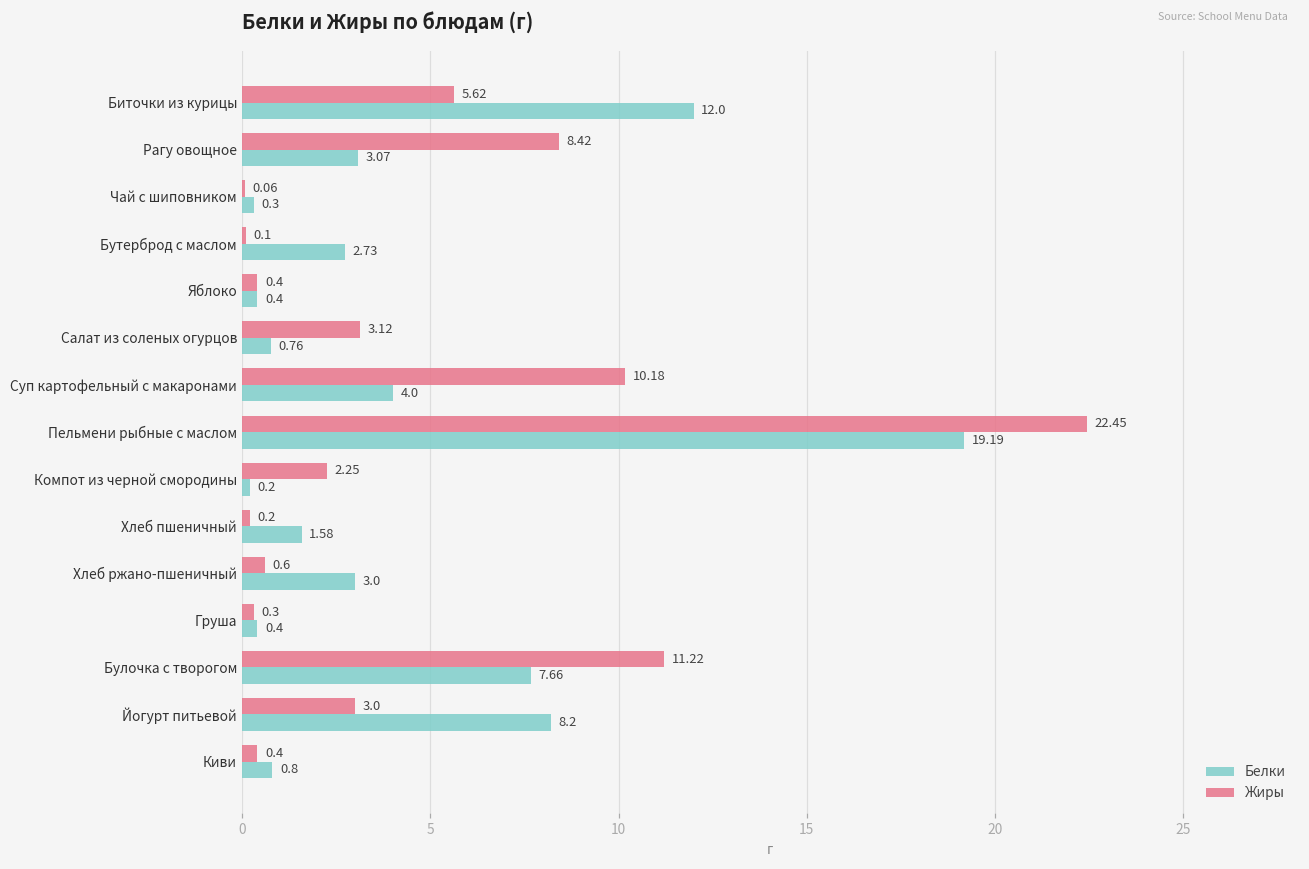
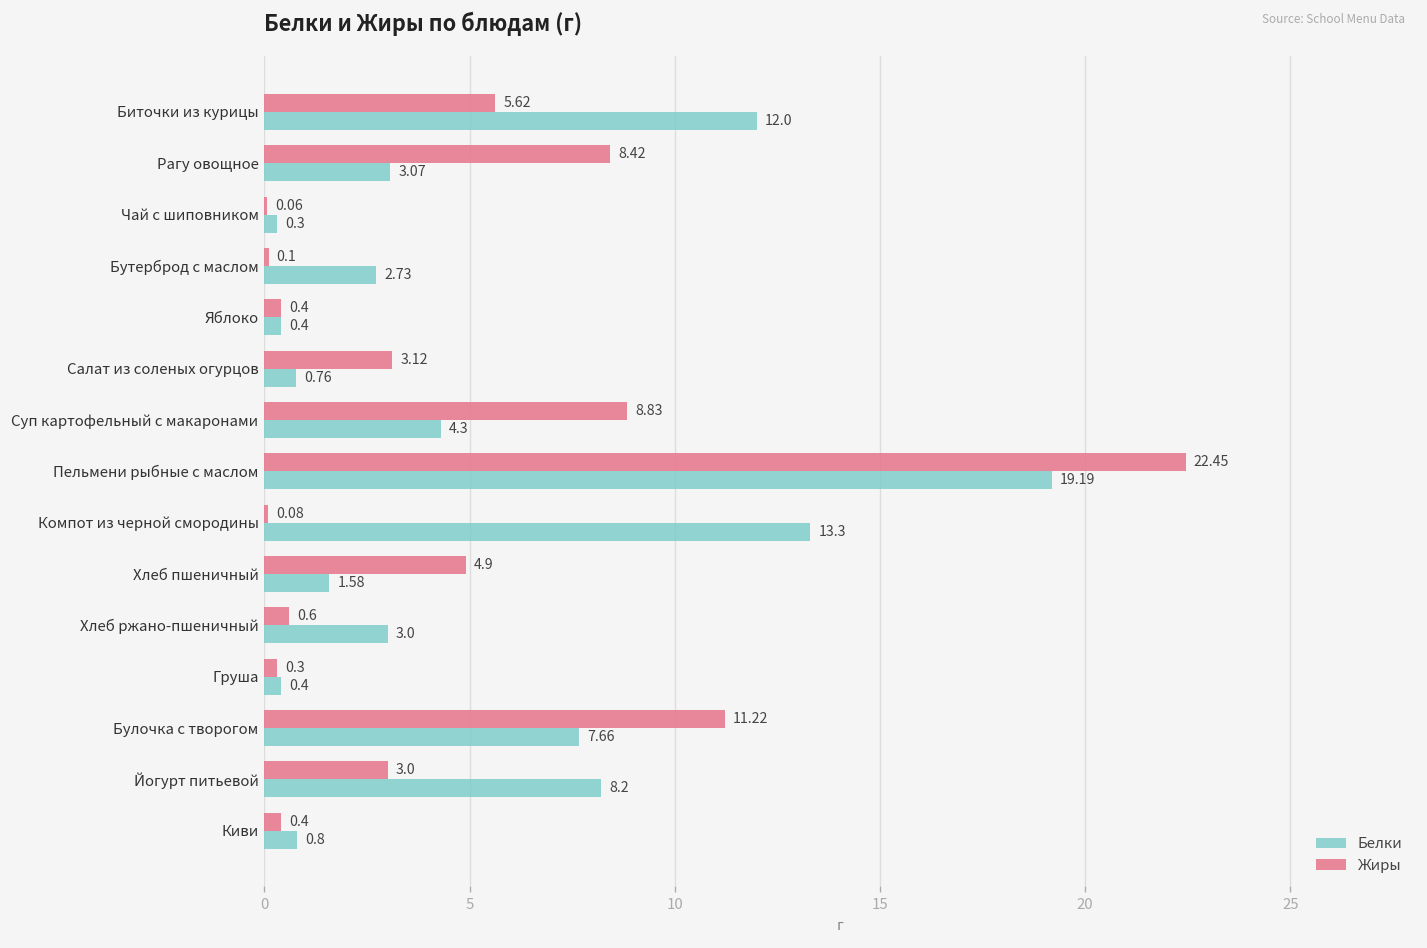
  {
    "Белки": {
      "Биточки из курицы": 12.0,
      "Рагу овощное": 3.07,
      "Чай с шиповником": 0.3,
      "Бутерброд с маслом": 2.73,
      "Яблоко": 0.4,
      "Салат из соленых огурцов": 0.76,
-     "Суп картофельный с макаронами": 4.0,
+     "Суп картофельный с макаронами": 4.3,
      "Пельмени рыбные с маслом": 19.19,
-     "Компот из черной смородины": 0.2,
+     "Компот из черной смородины": 13.3,
      "Хлеб пшеничный": 1.58,
      "Хлеб ржано-пшеничный": 3.0,
      "Груша": 0.4,
      "Булочка с творогом": 7.66,
      "Йогурт питьевой": 8.2,
      "Киви": 0.8
    },
    "Жиры": {
      "Биточки из курицы": 5.62,
      "Рагу овощное": 8.42,
      "Чай с шиповником": 0.06,
      "Бутерброд с маслом": 0.1,
      "Яблоко": 0.4,
      "Салат из соленых огурцов": 3.12,
-     "Суп картофельный с макаронами": 10.18,
+     "Суп картофельный с макаронами": 8.83,
      "Пельмени рыбные с маслом": 22.45,
-     "Компот из черной смородины": 2.25,
-     "Хлеб пшеничный": 0.2,
+     "Компот из черной смородины": 0.08,
+     "Хлеб пшеничный": 4.9,
      "Хлеб ржано-пшеничный": 0.6,
      "Груша": 0.3,
      "Булочка с творогом": 11.22,
      "Йогурт питьевой": 3.0,
      "Киви": 0.4
    }
  }
